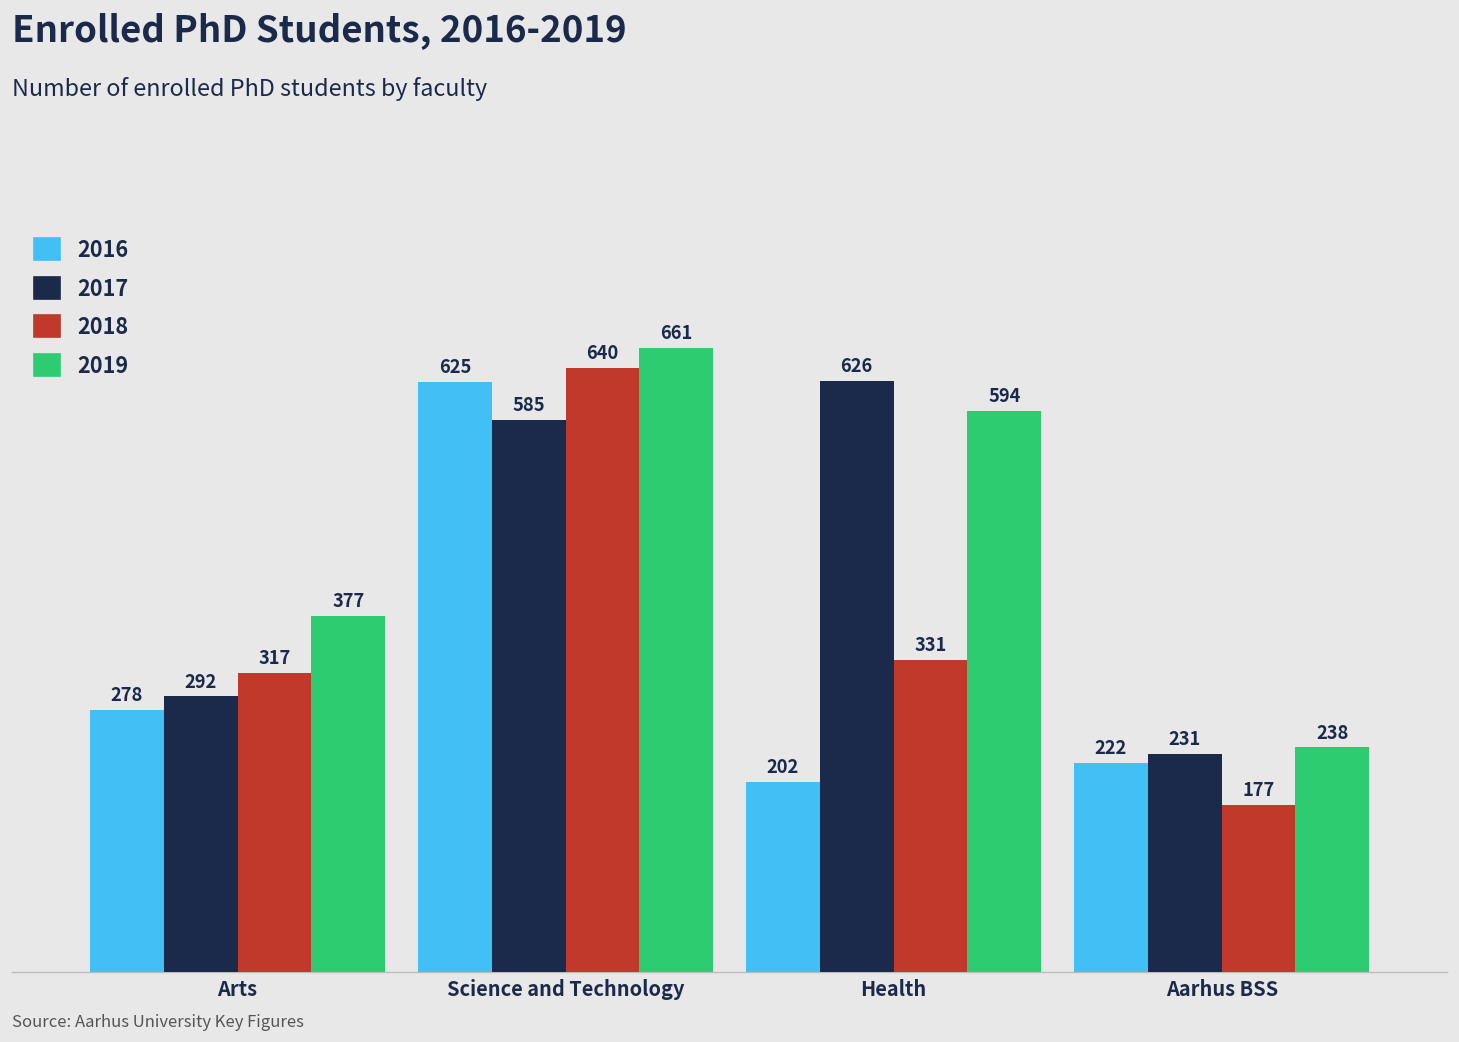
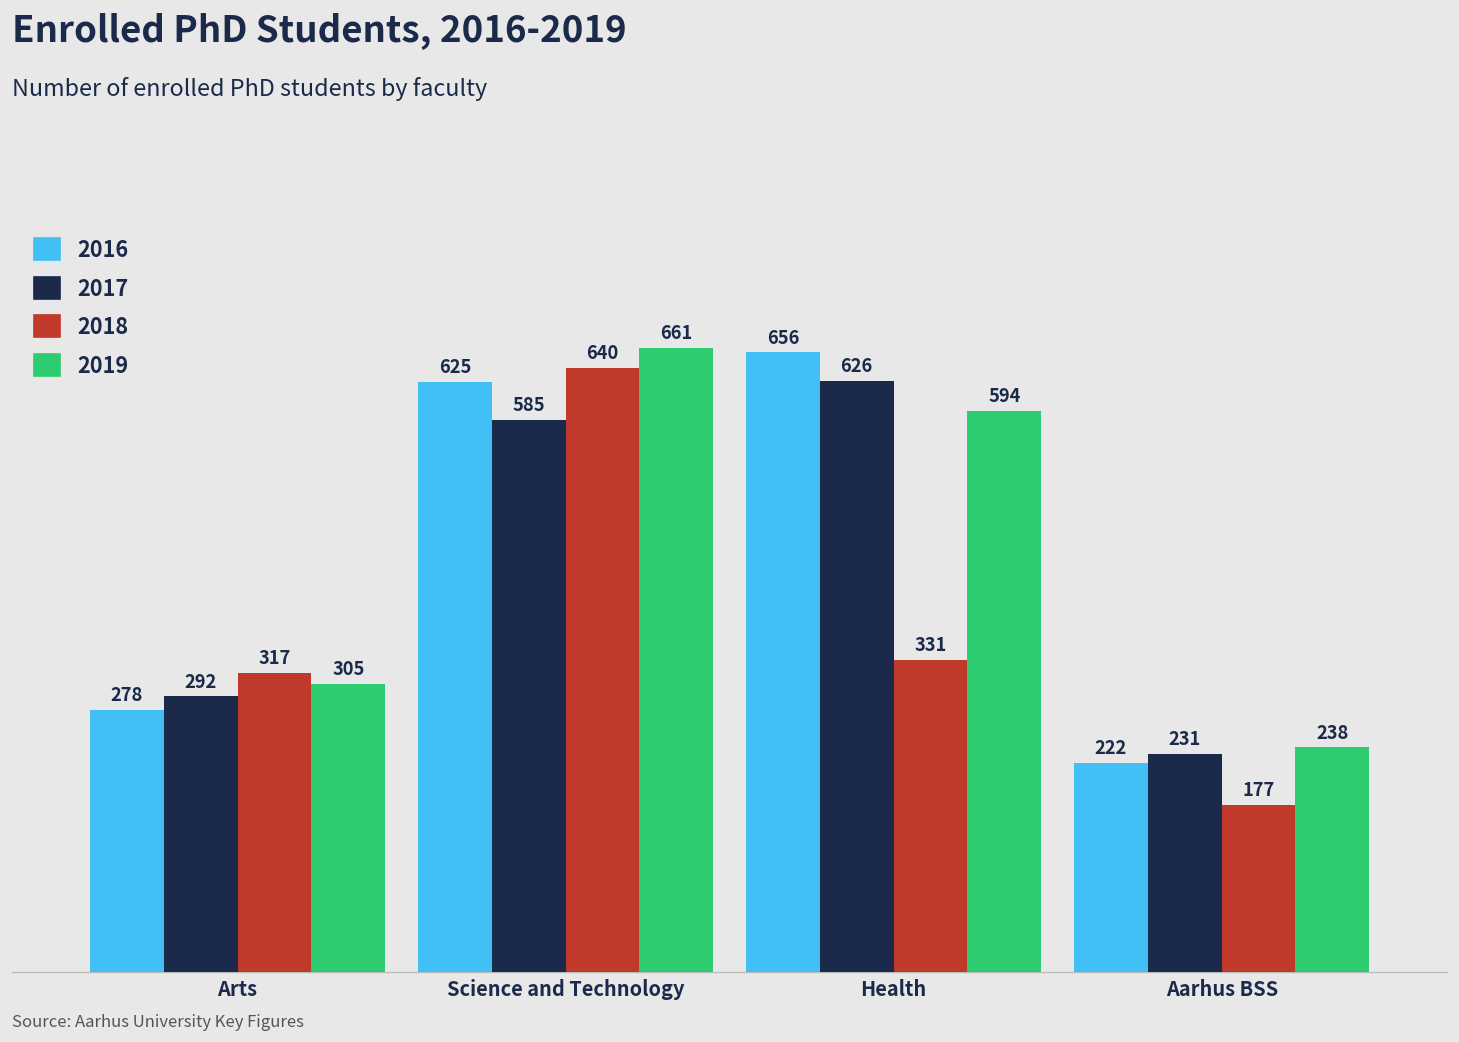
  {
    "2016": {
      "Arts": 278,
      "Science and Technology": 625,
-     "Health": 202,
+     "Health": 656,
      "Aarhus BSS": 222
    },
    "2017": {
      "Arts": 292,
      "Science and Technology": 585,
      "Health": 626,
      "Aarhus BSS": 231
    },
    "2018": {
      "Arts": 317,
      "Science and Technology": 640,
      "Health": 331,
      "Aarhus BSS": 177
    },
    "2019": {
-     "Arts": 377,
+     "Arts": 305,
      "Science and Technology": 661,
      "Health": 594,
      "Aarhus BSS": 238
    }
  }
